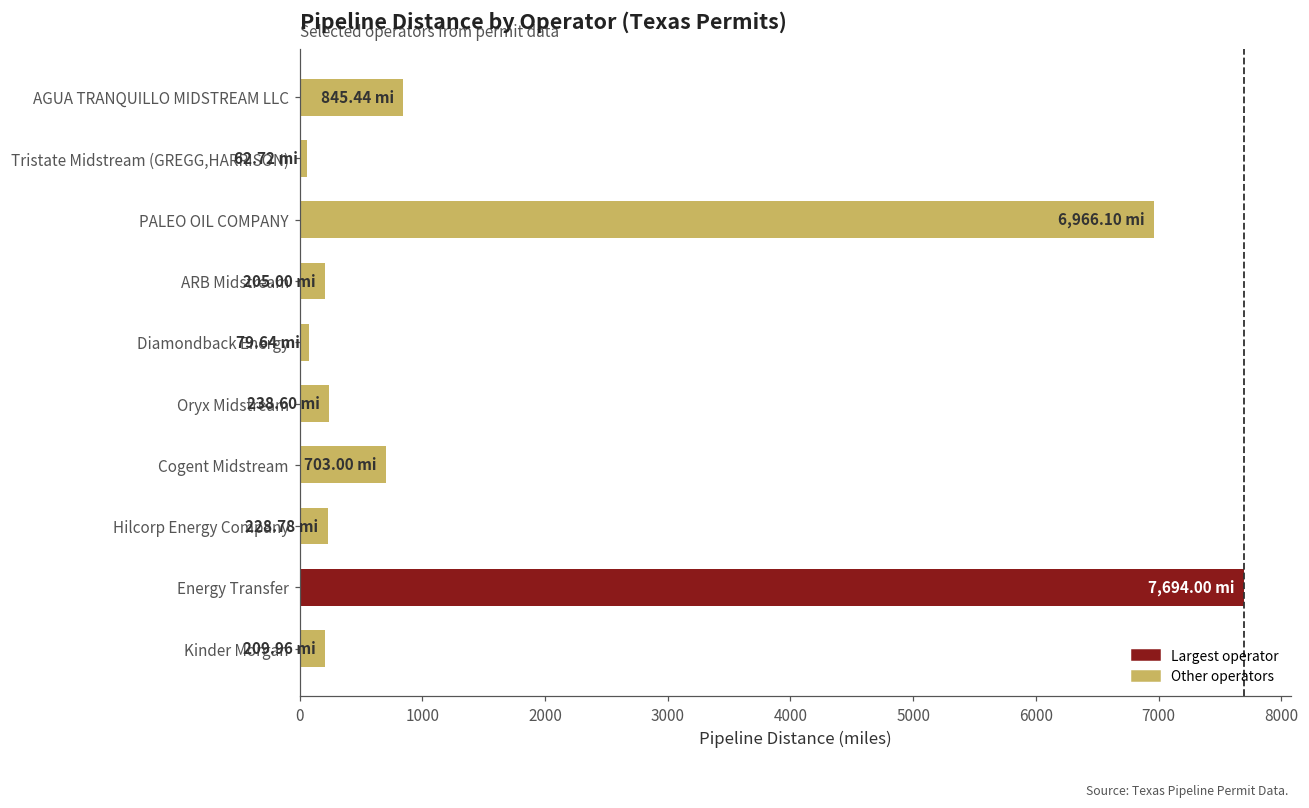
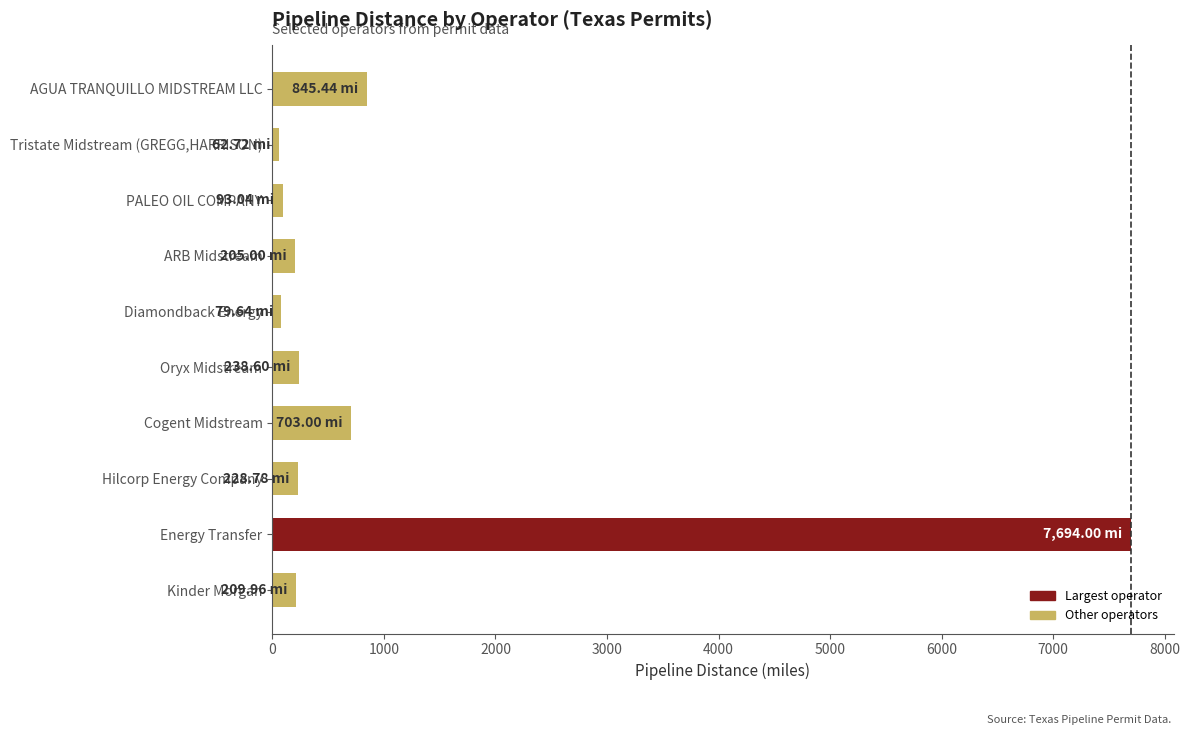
  {
    "AGUA TRANQUILLO MIDSTREAM LLC": "845.44",
    "Tristate Midstream (GREGG,HARRISON)": "62.72",
-   "PALEO OIL COMPANY": "6,966.10",
+   "PALEO OIL COMPANY": "93.04",
    "ARB Midstream": "205.00",
    "Diamondback Energy": "79.64",
    "Oryx Midstream": "238.60",
    "Cogent Midstream": "703.00",
    "Hilcorp Energy Company": "228.78",
    "Energy Transfer": "7,694.00",
    "Kinder Morgan": "209.96"
  }
